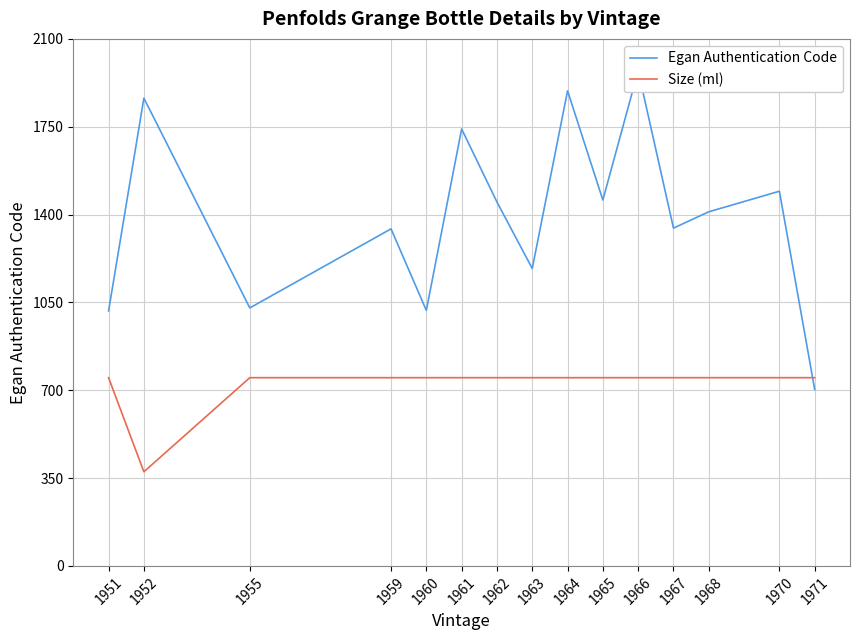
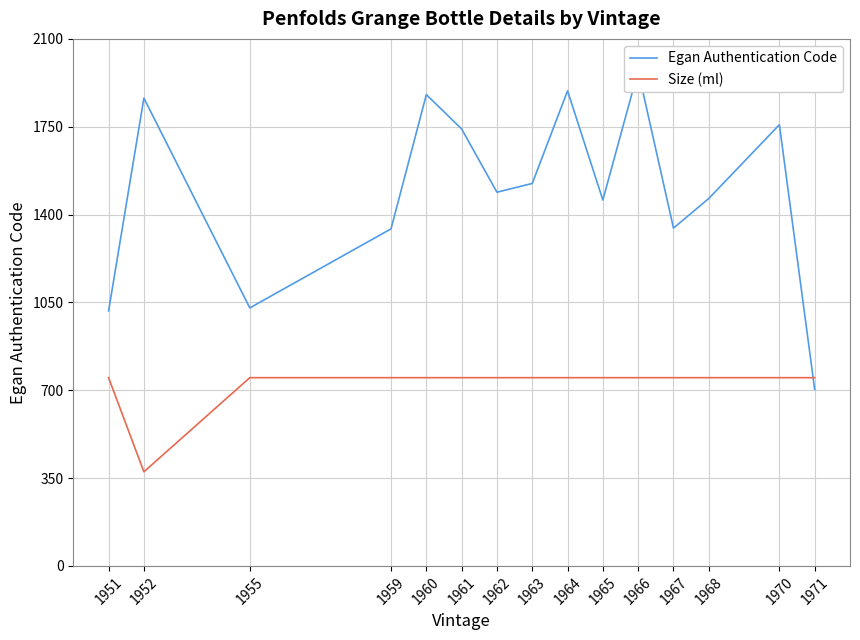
  {
    "Egan Authentication Code": {
      "1951": 1020,
      "1952": 1860,
      "1955": 1030,
      "1959": 1340,
-     "1960": 1020,
+     "1960": 1880,
      "1961": 1740,
-     "1962": 1450,
-     "1963": 1190,
+     "1962": 1490,
+     "1963": 1520,
      "1964": 1890,
      "1965": 1460,
      "1967": 1350,
-     "1968": 1410,
-     "1970": 1490,
+     "1968": 1460,
+     "1970": 1760,
      "1971": 700
    },
    "Size (ml)": {
      "1951": 750,
      "1952": 380,
      "1955": 750,
      "1959": 750,
      "1960": 750,
      "1961": 750,
      "1962": 750,
      "1963": 750,
      "1964": 750,
      "1965": 750,
      "1966": 750,
      "1967": 750,
      "1968": 750,
      "1970": 750,
      "1971": 750
    }
  }
